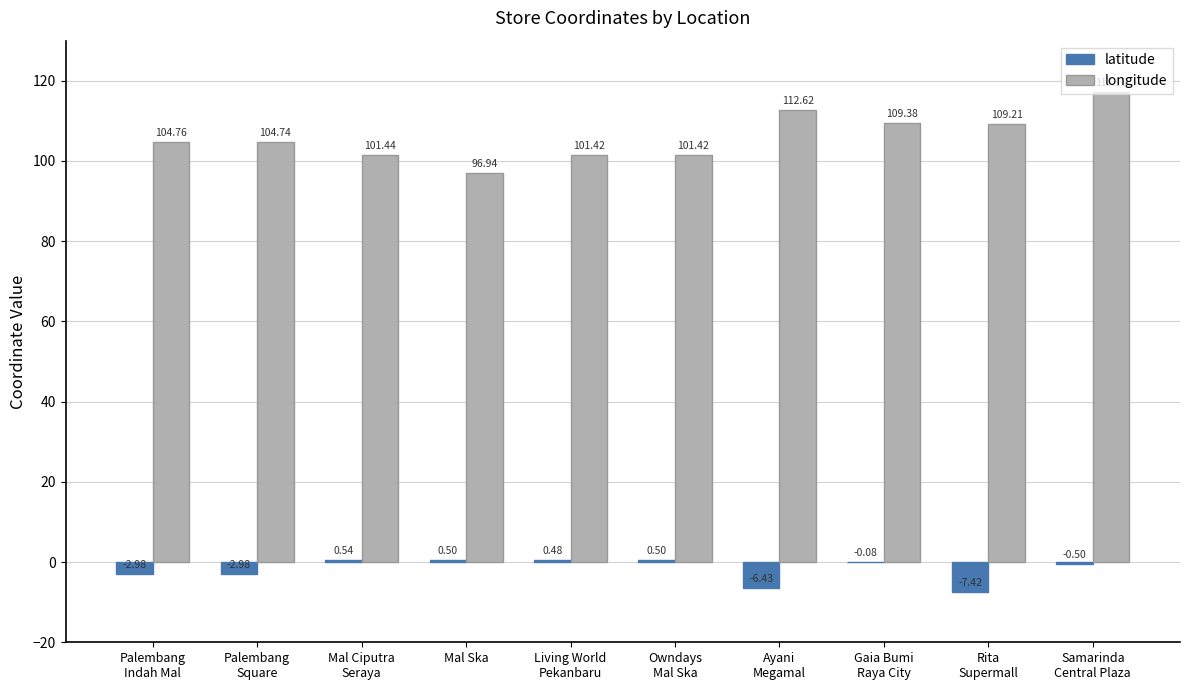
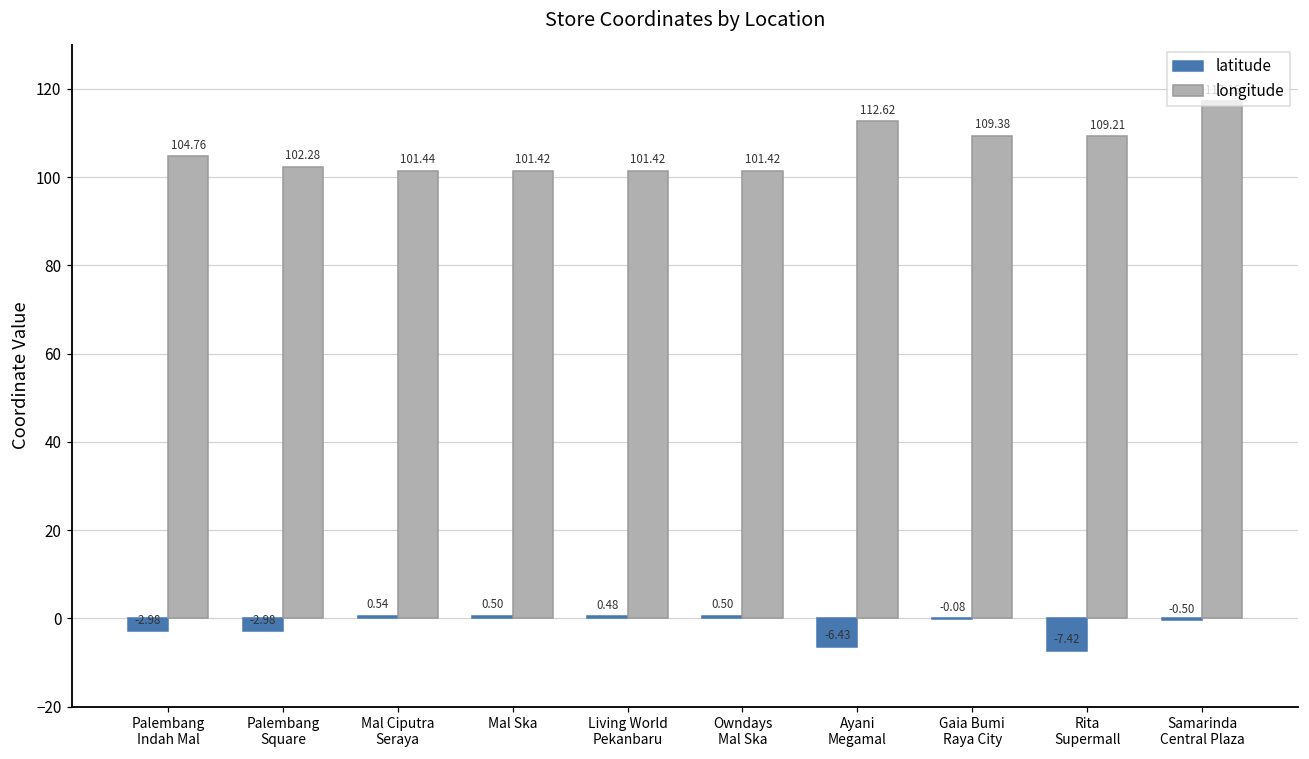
  {
    "latitude": {
      "Palembang Indah Mal": -2.98,
      "Palembang Square": -2.98,
      "Mal Ciputra Seraya": 0.54,
      "Mal Ska": 0.50,
      "Living World Pekanbaru": 0.48,
      "Owndays Mal Ska": 0.50,
      "Ayani Megamal": -6.43,
      "Gaia Bumi Raya City": -0.08,
      "Rita Supermall": -7.42,
      "Samarinda Central Plaza": -0.50
    },
    "longitude": {
      "Palembang Indah Mal": 104.76,
-     "Palembang Square": 104.74,
+     "Palembang Square": 102.28,
      "Mal Ciputra Seraya": 101.44,
-     "Mal Ska": 96.94,
+     "Mal Ska": 101.42,
      "Living World Pekanbaru": 101.42,
      "Owndays Mal Ska": 101.42,
      "Ayani Megamal": 112.62,
      "Gaia Bumi Raya City": 109.38,
      "Rita Supermall": 109.21
    }
  }
